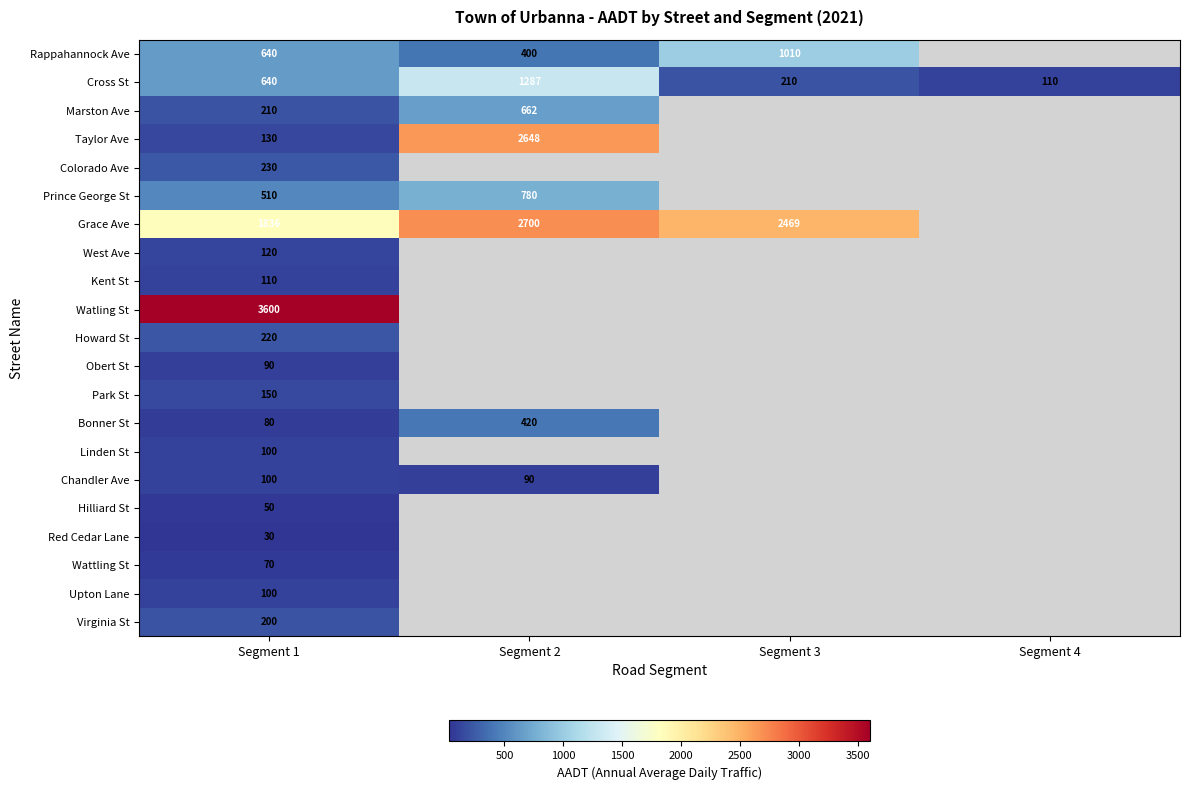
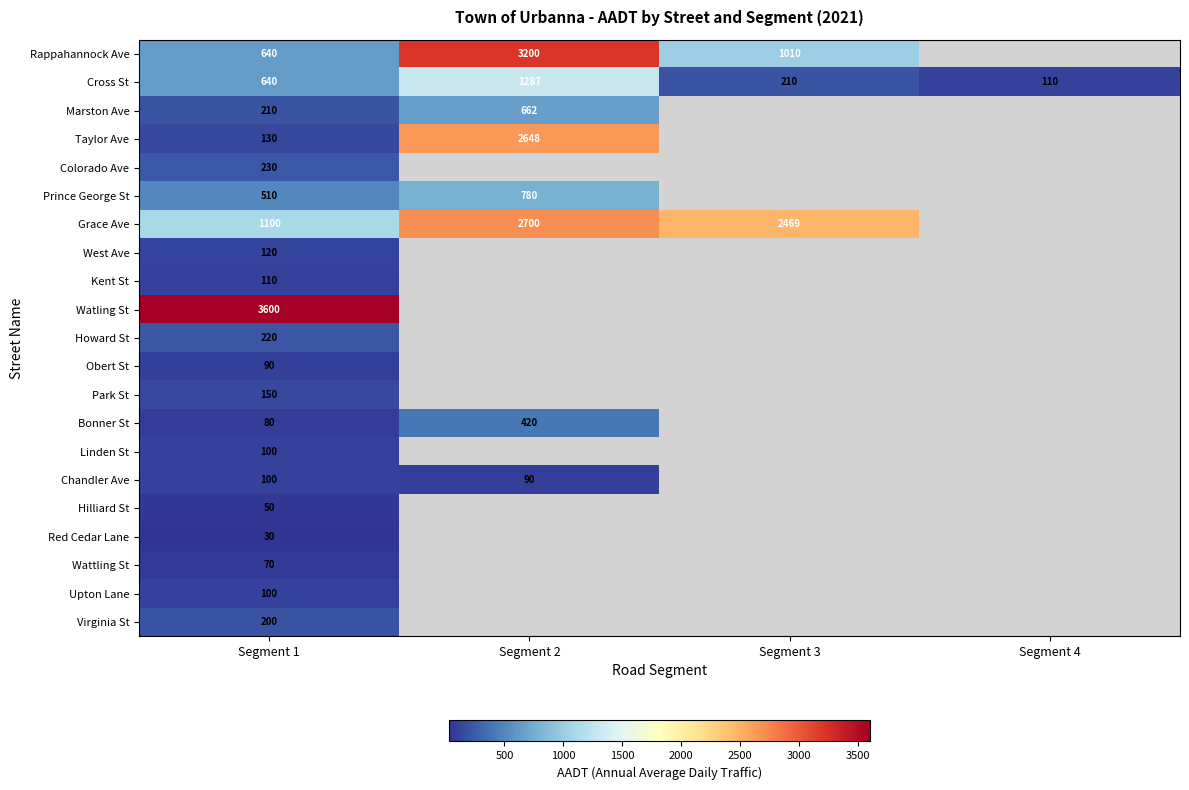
  {
    "Rappahannock Ave": {
      "Segment 1": 640,
-     "Segment 2": 400,
+     "Segment 2": 3200,
      "Segment 3": 1010
    },
    "Cross St": {
      "Segment 1": 640,
      "Segment 2": 1287,
      "Segment 3": 210,
      "Segment 4": 110
    },
    "Marston Ave": {
      "Segment 1": 210,
      "Segment 2": 662
    },
    "Taylor Ave": {
      "Segment 1": 130,
      "Segment 2": 2648
    },
    "Colorado Ave": {
      "Segment 1": 230
    },
    "Prince George St": {
      "Segment 1": 510,
      "Segment 2": 780
    },
    "Grace Ave": {
-     "Segment 1": 1836,
+     "Segment 1": 1100,
      "Segment 2": 2700,
      "Segment 3": 2469
    },
    "West Ave": {
      "Segment 1": 120
    },
    "Kent St": {
      "Segment 1": 110
    },
    "Watling St": {
      "Segment 1": 3600
    },
    "Howard St": {
      "Segment 1": 220
    },
    "Obert St": {
      "Segment 1": 90
    },
    "Park St": {
      "Segment 1": 150
    },
    "Bonner St": {
      "Segment 1": 80,
      "Segment 2": 420
    },
    "Linden St": {
      "Segment 1": 100
    },
    "Chandler Ave": {
      "Segment 1": 100,
      "Segment 2": 90
    },
    "Hilliard St": {
      "Segment 1": 50
    },
    "Red Cedar Lane": {
      "Segment 1": 30
    },
    "Wattling St": {
      "Segment 1": 70
    },
    "Upton Lane": {
      "Segment 1": 100
    },
    "Virginia St": {
      "Segment 1": 200
    }
  }
